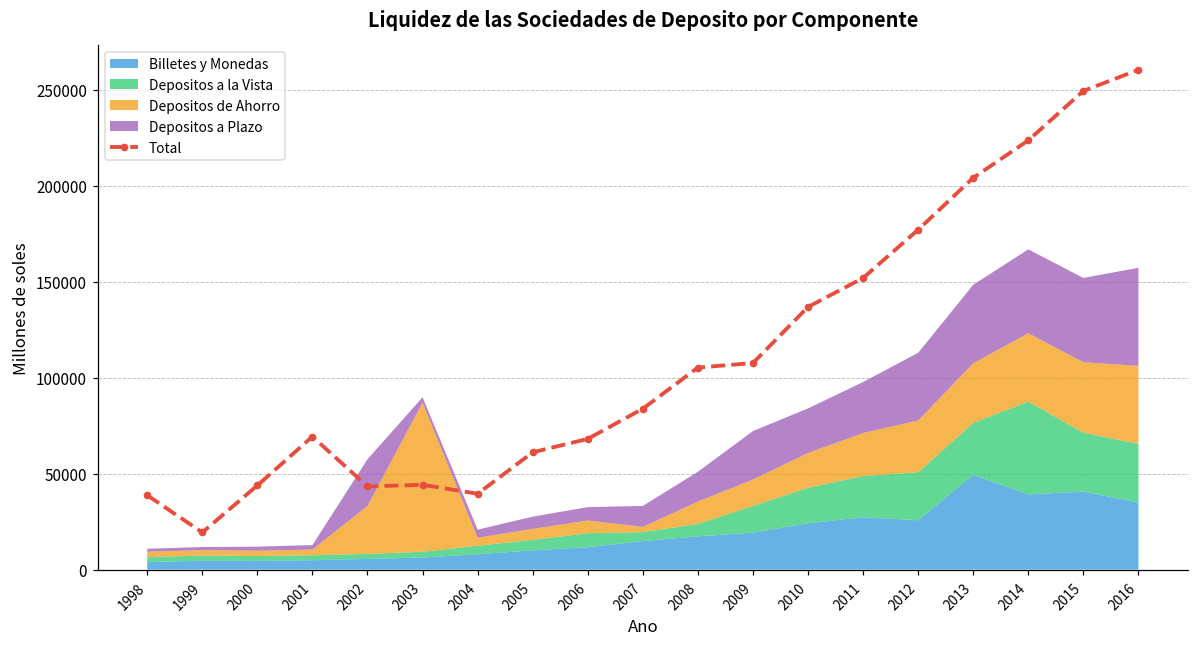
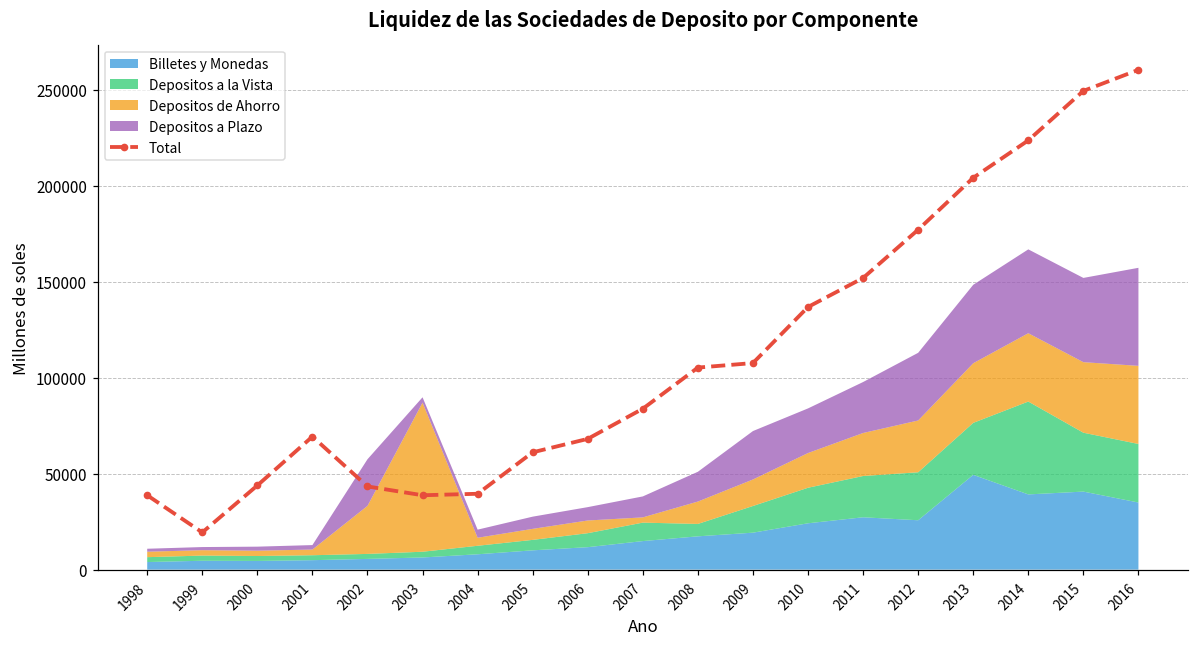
  {
    "Total": {
      "1998": 39000,
      "1999": 19000,
      "2000": 44000,
      "2001": 69000,
      "2002": 43000,
-     "2003": 44000,
+     "2003": 39000,
      "2004": 40000,
      "2005": 61000,
      "2006": 68000,
      "2007": 84000,
      "2008": 105000,
      "2009": 108000,
      "2010": 137000,
      "2011": 152000,
      "2012": 177000,
      "2013": 204000,
      "2014": 224000,
      "2015": 249000,
      "2016": 260000
    },
    "Billetes y Monedas": {
      "1998": 4000,
      "1999": 5000,
      "2000": 5000,
      "2001": 5000,
      "2002": 6000,
      "2003": 6000,
      "2004": 8000,
      "2005": 10000,
      "2006": 12000,
      "2007": 15000,
      "2008": 17000,
      "2009": 19000,
      "2010": 24000,
      "2011": 27000,
      "2012": 26000,
      "2013": 49000,
      "2014": 39000,
      "2015": 41000,
      "2016": 35000
    },
    "Depositos a la Vista": {
      "1998": 3000,
      "1999": 3000,
      "2000": 3000,
      "2001": 3000,
      "2002": 3000,
      "2003": 3000,
      "2004": 4000,
      "2005": 5000,
      "2006": 7000,
-     "2007": 5000,
+     "2007": 10000,
      "2008": 6000,
      "2009": 14000,
      "2010": 19000,
      "2011": 22000,
      "2012": 25000,
      "2013": 27000,
      "2014": 48000,
      "2015": 31000,
      "2016": 31000
    },
    "Depositos de Ahorro": {
      "1998": 3000,
      "1999": 3000,
      "2000": 3000,
      "2001": 3000,
      "2002": 25000,
      "2003": 78000,
      "2004": 4000,
      "2005": 6000,
      "2006": 7000,
      "2007": 3000,
      "2008": 12000,
      "2009": 14000,
      "2010": 18000,
      "2011": 22000,
      "2012": 27000,
      "2013": 31000,
      "2014": 36000,
      "2015": 37000,
      "2016": 41000
    },
    "Depositos a Plazo": {
      "1998": 2000,
      "1999": 2000,
      "2000": 2000,
      "2001": 2000,
      "2002": 24000,
      "2003": 3000,
      "2004": 4000,
      "2005": 6000,
      "2006": 7000,
      "2007": 11000,
      "2008": 16000,
      "2009": 25000,
      "2010": 23000,
      "2011": 27000,
      "2012": 35000,
      "2013": 41000,
      "2014": 44000,
      "2015": 44000,
      "2016": 51000
    }
  }
